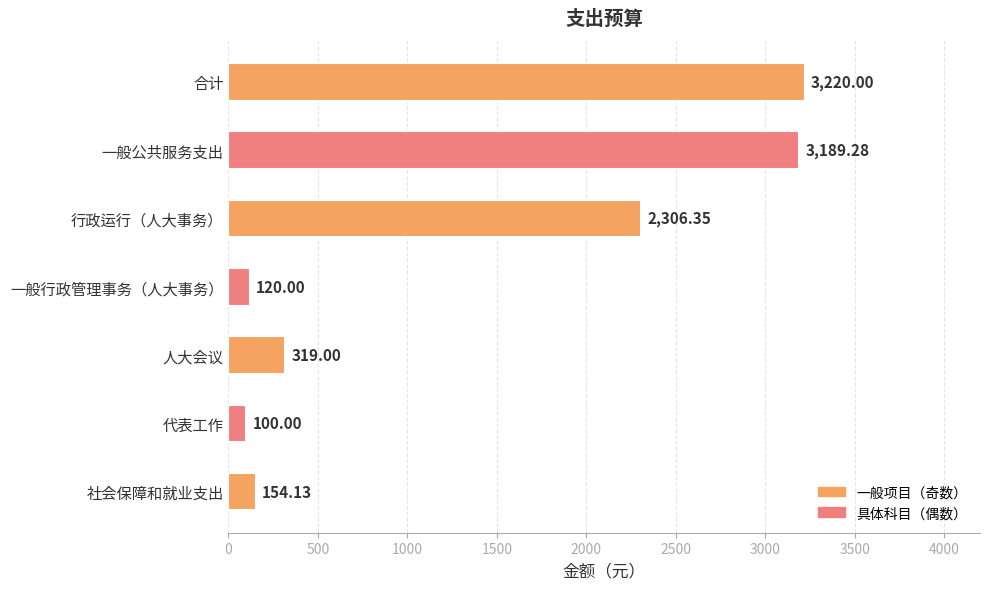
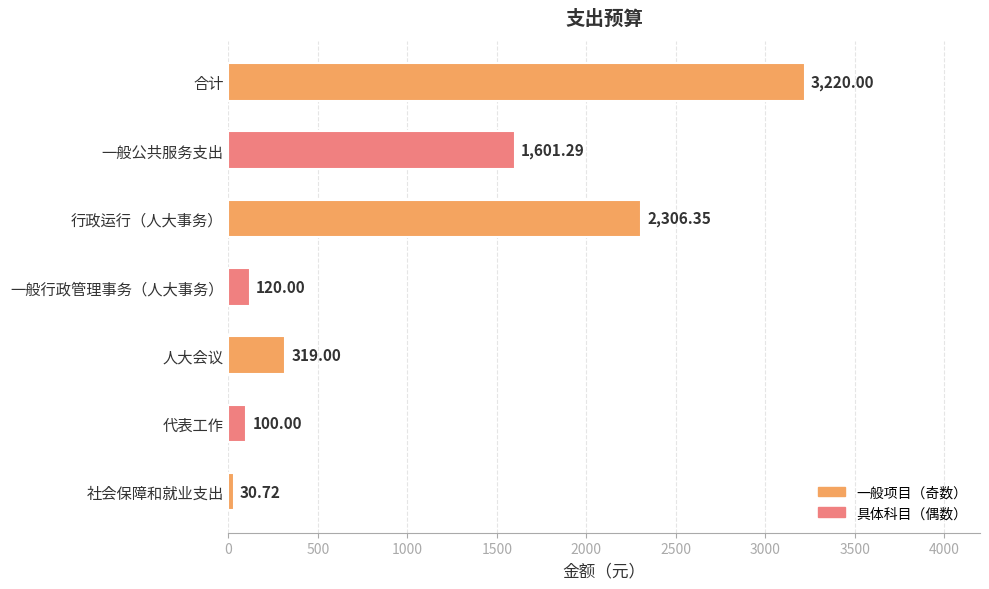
  {
    "合计": "3,220.00",
-   "一般公共服务支出": "3,189.28",
+   "一般公共服务支出": "1,601.29",
    "行政运行（人大事务）": "2,306.35",
    "一般行政管理事务（人大事务）": "120.00",
    "人大会议": "319.00",
    "代表工作": "100.00",
-   "社会保障和就业支出": "154.13"
+   "社会保障和就业支出": "30.72"
  }
